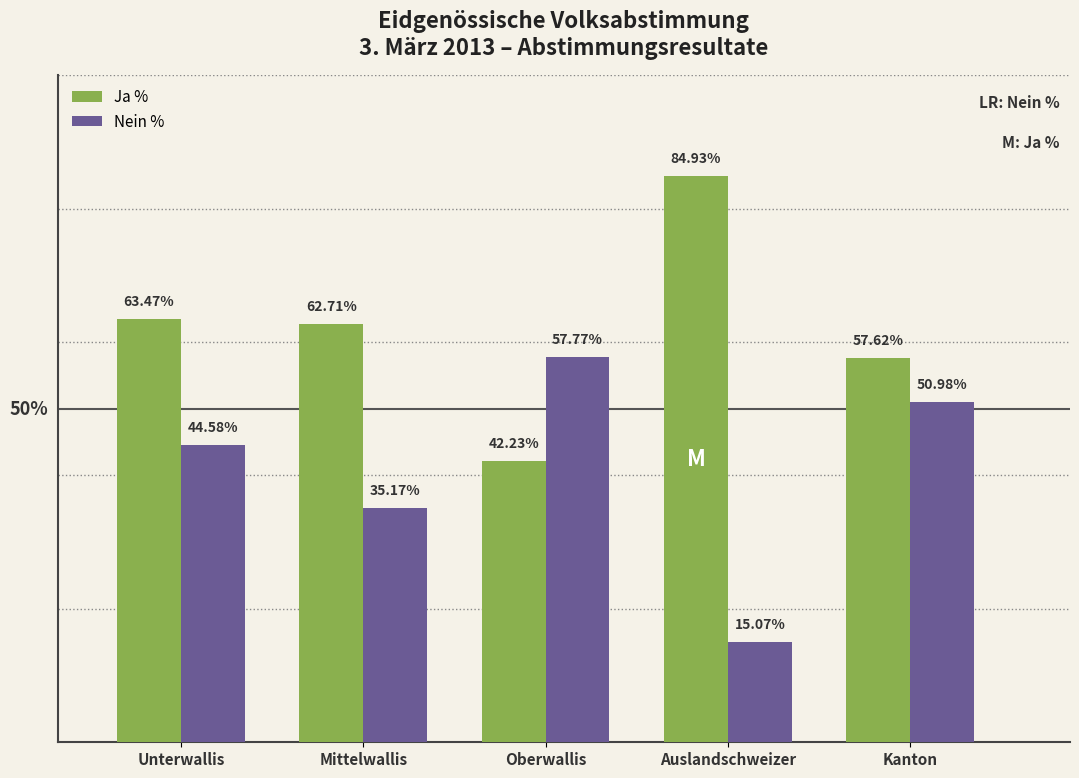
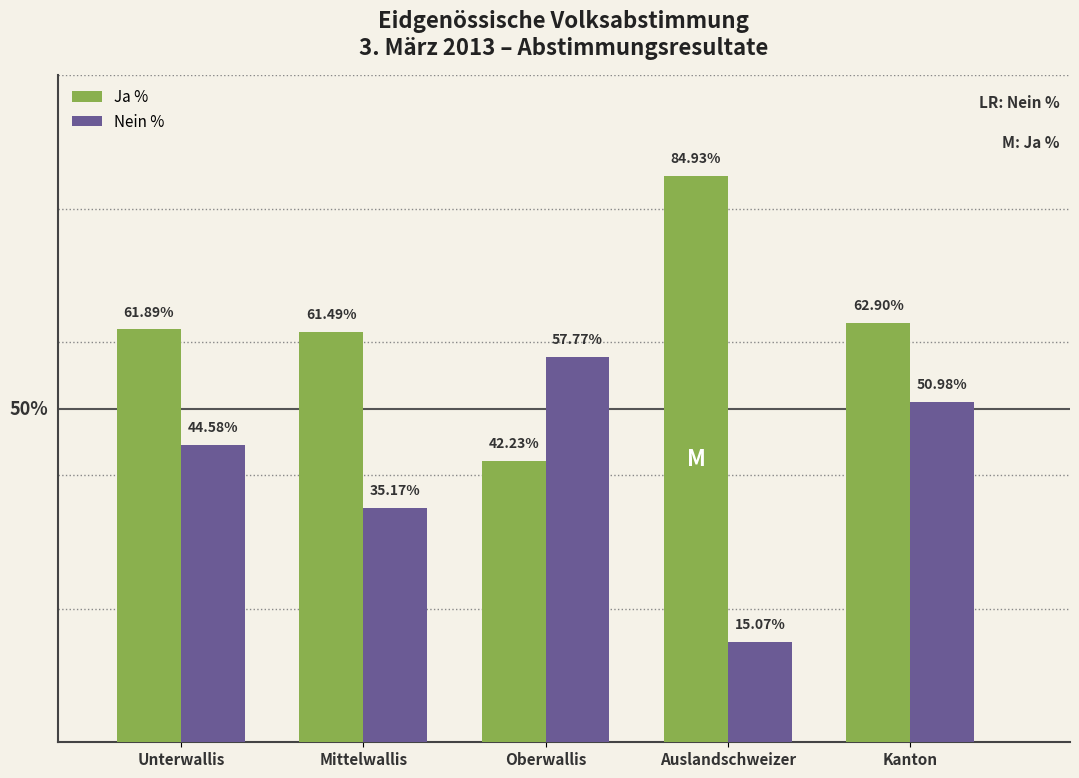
  {
    "Ja %": {
-     "Unterwallis": "63.47%",
-     "Mittelwallis": "62.71%",
+     "Unterwallis": "61.89%",
+     "Mittelwallis": "61.49%",
      "Oberwallis": "42.23%",
      "Auslandschweizer": "84.93%",
-     "Kanton": "57.62%"
+     "Kanton": "62.90%"
    },
    "Nein %": {
      "Unterwallis": "44.58%",
      "Mittelwallis": "35.17%",
      "Oberwallis": "57.77%",
      "Auslandschweizer": "15.07%",
      "Kanton": "50.98%"
    }
  }
